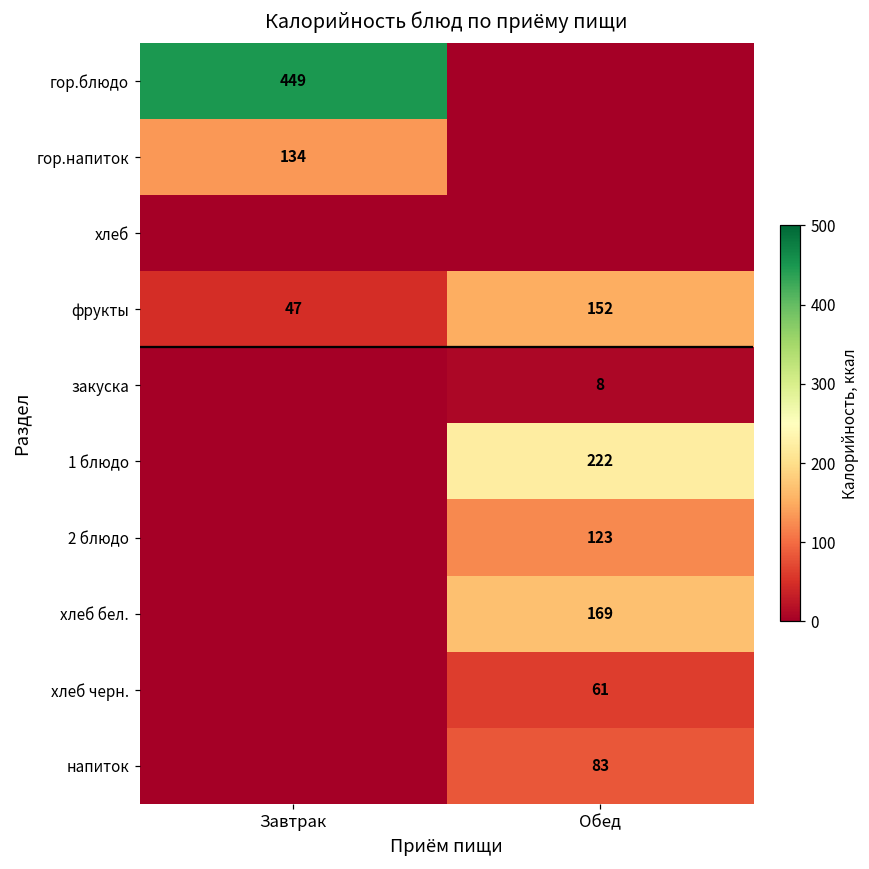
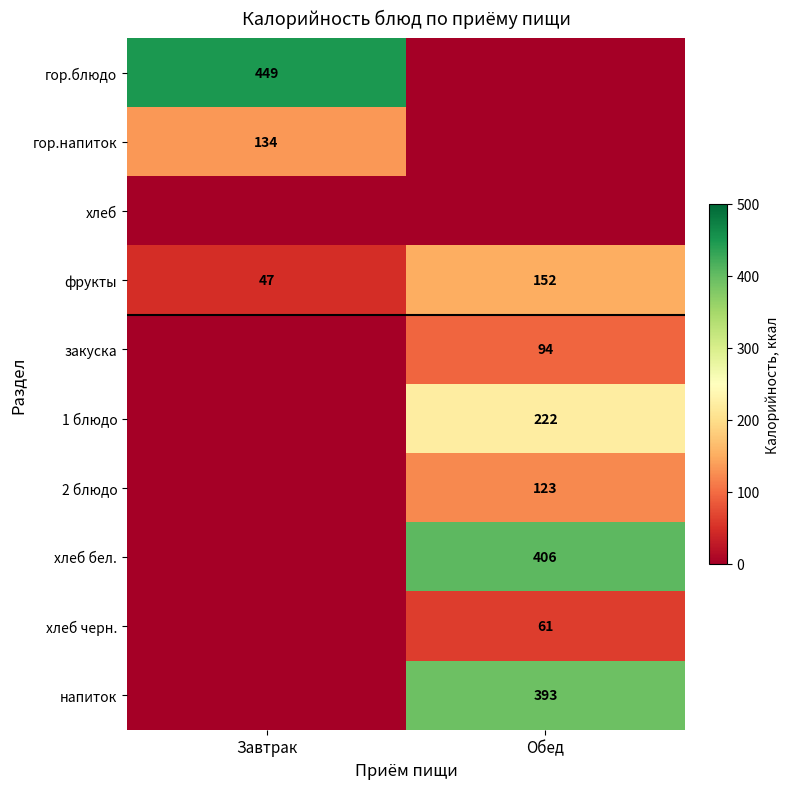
  {
    "гор.блюдо": {
      "Завтрак": 449
    },
    "гор.напиток": {
      "Завтрак": 134
    },
    "фрукты": {
      "Завтрак": 47,
      "Обед": 152
    },
    "закуска": {
-     "Обед": 8
+     "Обед": 94
    },
    "1 блюдо": {
      "Обед": 222
    },
    "2 блюдо": {
      "Обед": 123
    },
    "хлеб бел.": {
-     "Обед": 169
+     "Обед": 406
    },
    "хлеб черн.": {
      "Обед": 61
    },
    "напиток": {
-     "Обед": 83
+     "Обед": 393
    }
  }
